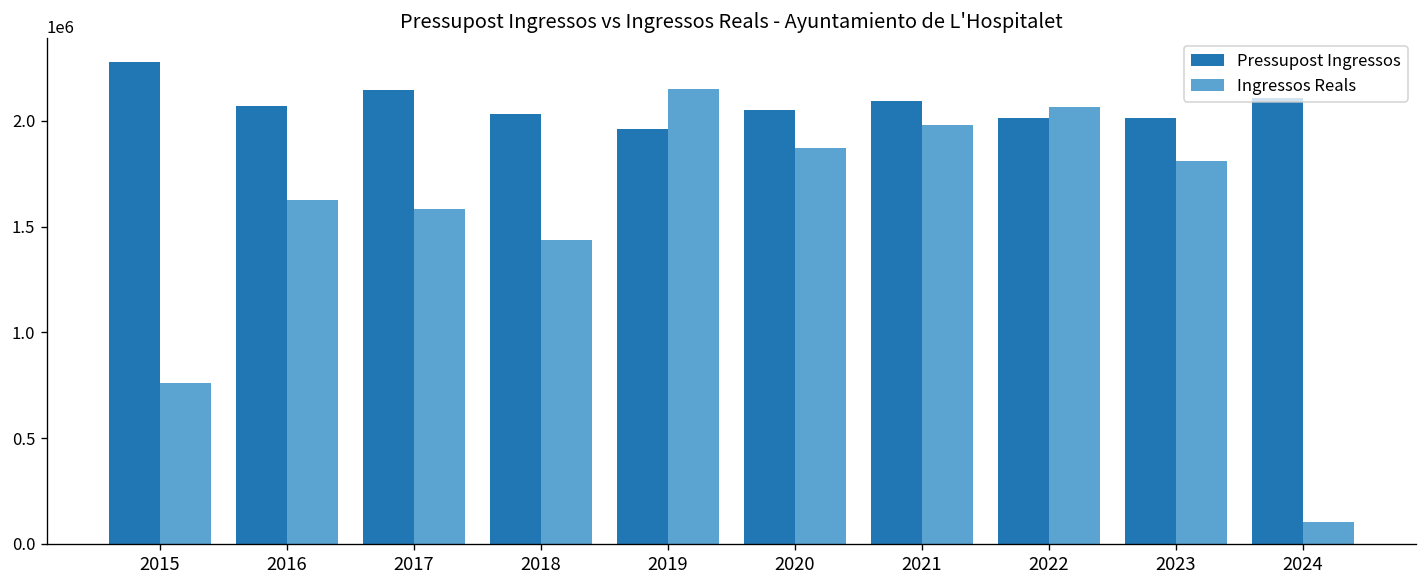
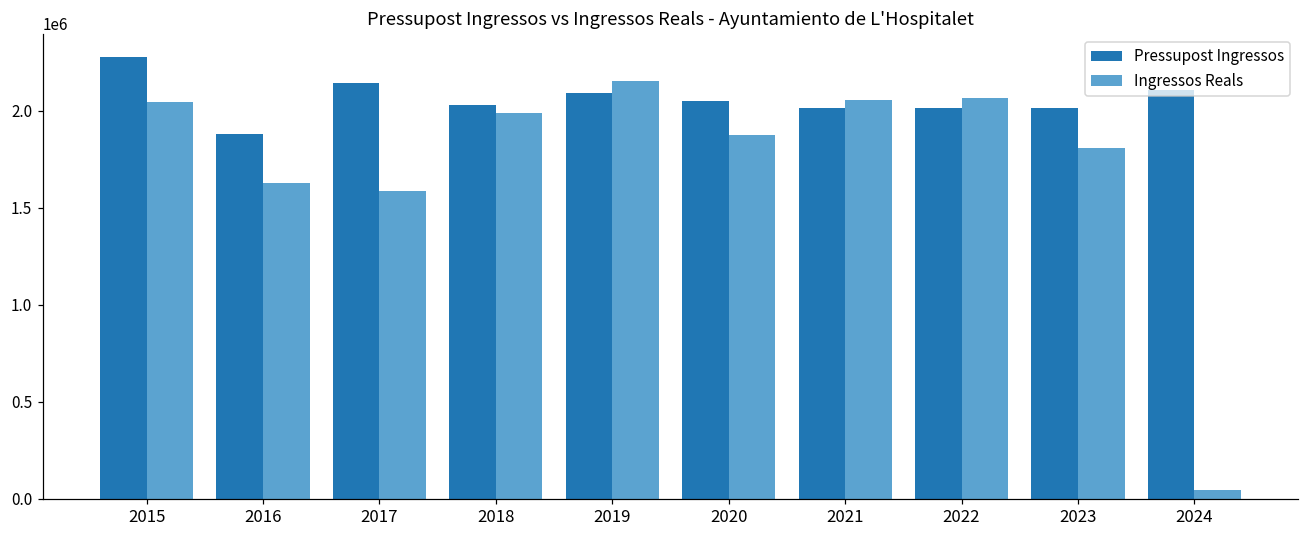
  {
    "Pressupost Ingressos": {
      "2015": 2280000,
-     "2016": 2070000,
+     "2016": 1880000,
      "2017": 2150000,
      "2018": 2030000,
-     "2019": 1960000,
+     "2019": 2090000,
      "2020": 2050000,
-     "2021": 2100000,
+     "2021": 2020000,
      "2022": 2020000,
      "2023": 2020000
    },
    "Ingressos Reals": {
-     "2015": 760000,
+     "2015": 2050000,
      "2016": 1630000,
      "2017": 1580000,
-     "2018": 1440000,
+     "2018": 1990000,
      "2019": 2150000,
      "2020": 1870000,
-     "2021": 1980000,
+     "2021": 2060000,
      "2022": 2070000,
      "2023": 1810000,
-     "2024": 100000
+     "2024": 50000
    }
  }
